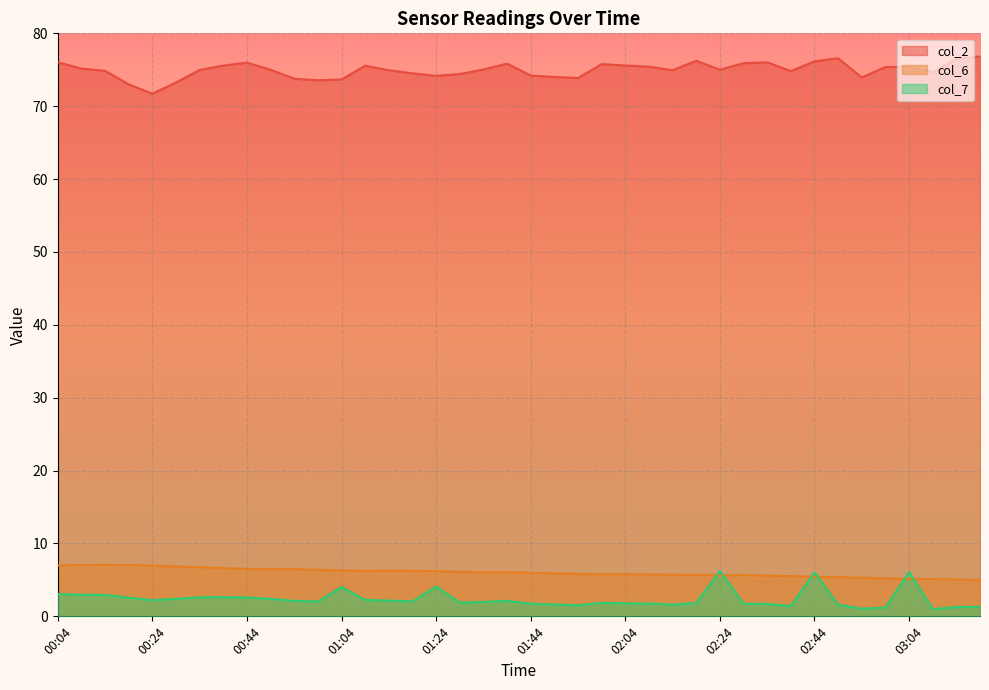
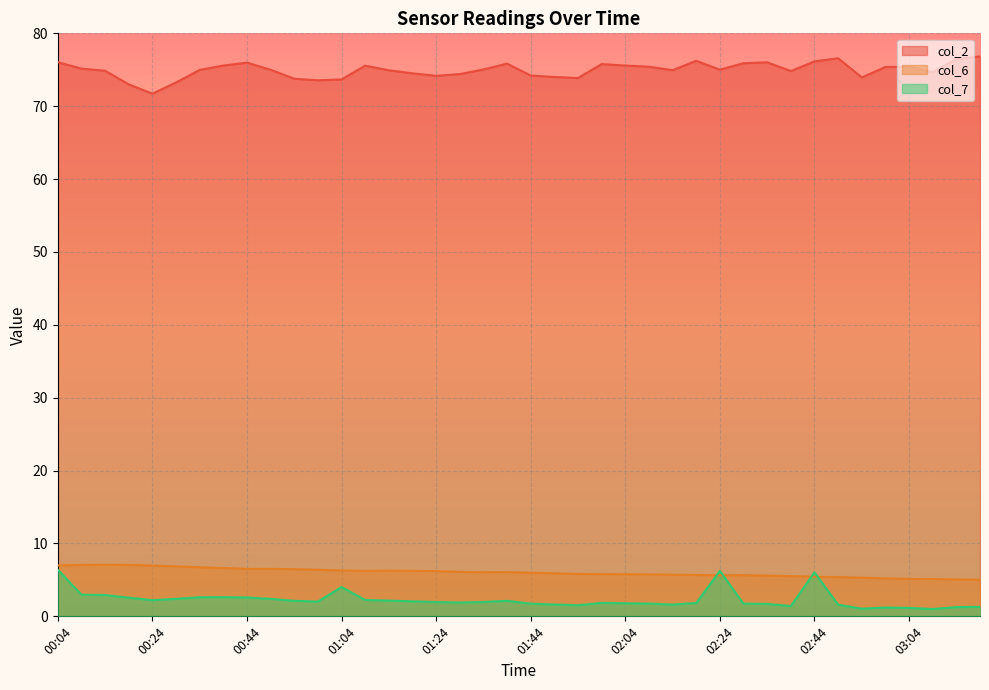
  {
    "col_7": {
-     "00:04": 3,
+     "00:04": 6,
      "00:24": 2,
      "00:44": 3,
      "01:04": 4,
-     "01:24": 4,
+     "01:24": 2,
      "01:44": 2,
      "02:04": 2,
      "02:24": 6,
      "02:44": 6,
-     "03:04": 6
+     "03:04": 1
    }
  }
